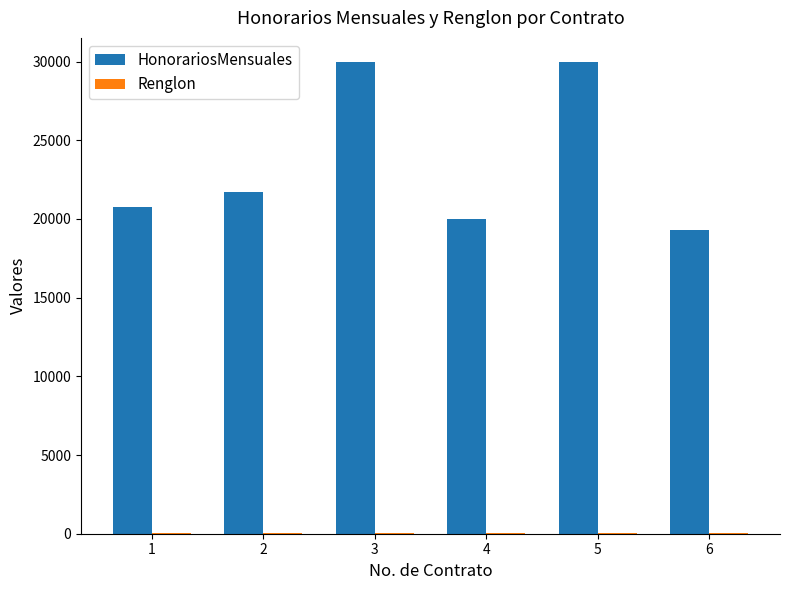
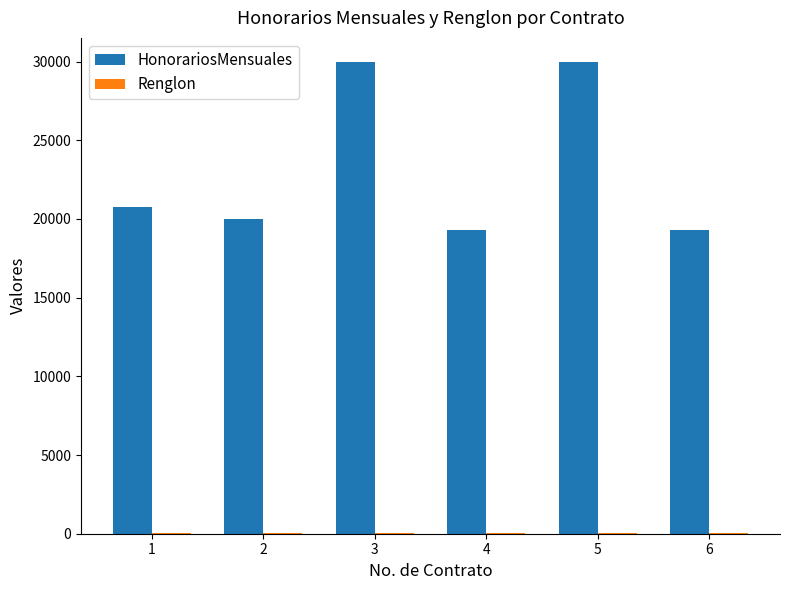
  {
    "HonorariosMensuales": {
      "1": 20700,
-     "2": 21700,
+     "2": 20000,
      "3": 30000,
-     "4": 20000,
+     "4": 19300,
      "5": 30000,
      "6": 19300
    }
  }
